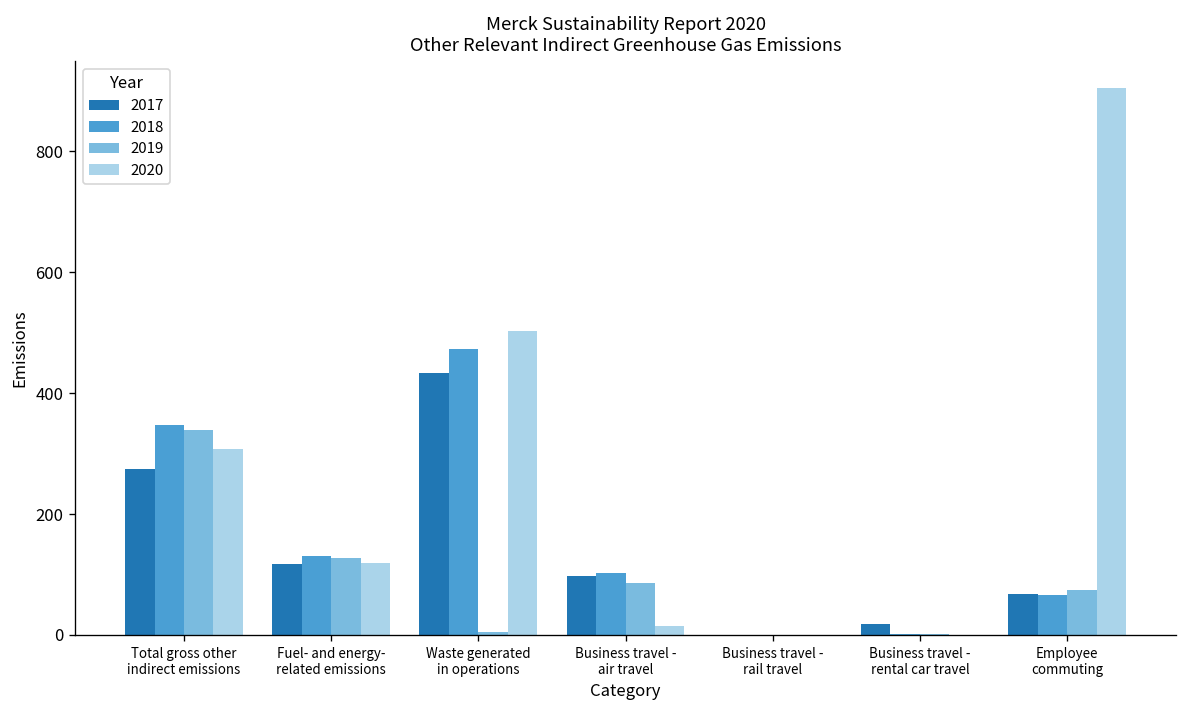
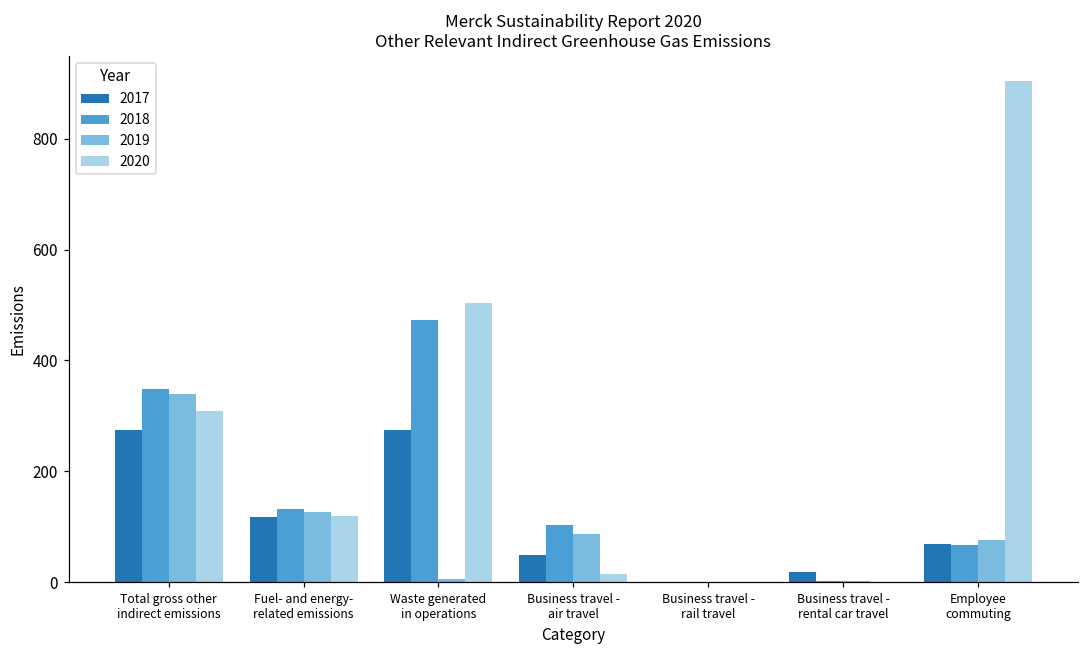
  {
    "2017": {
      "Total gross other indirect emissions": 280,
      "Fuel- and energy- related emissions": 120,
-     "Waste generated in operations": 430,
-     "Business travel - air travel": 100,
+     "Waste generated in operations": 280,
+     "Business travel - air travel": 50,
      "Business travel - rental car travel": 20,
      "Employee commuting": 70
    }
  }
